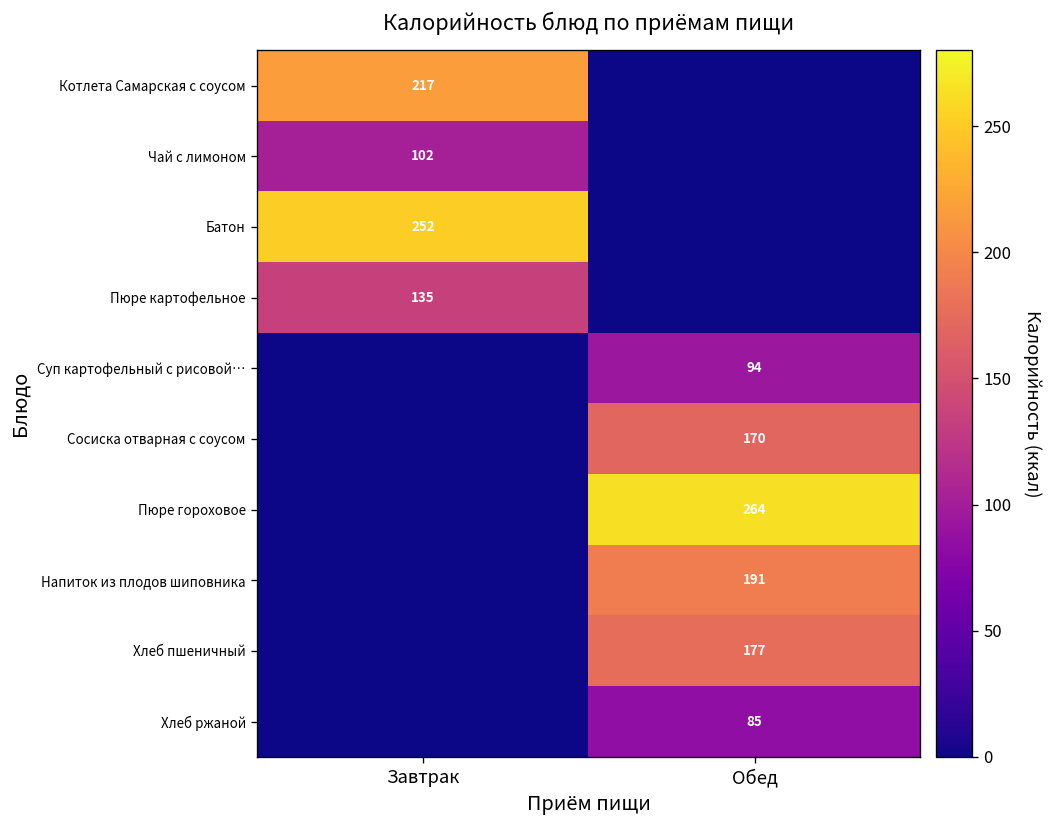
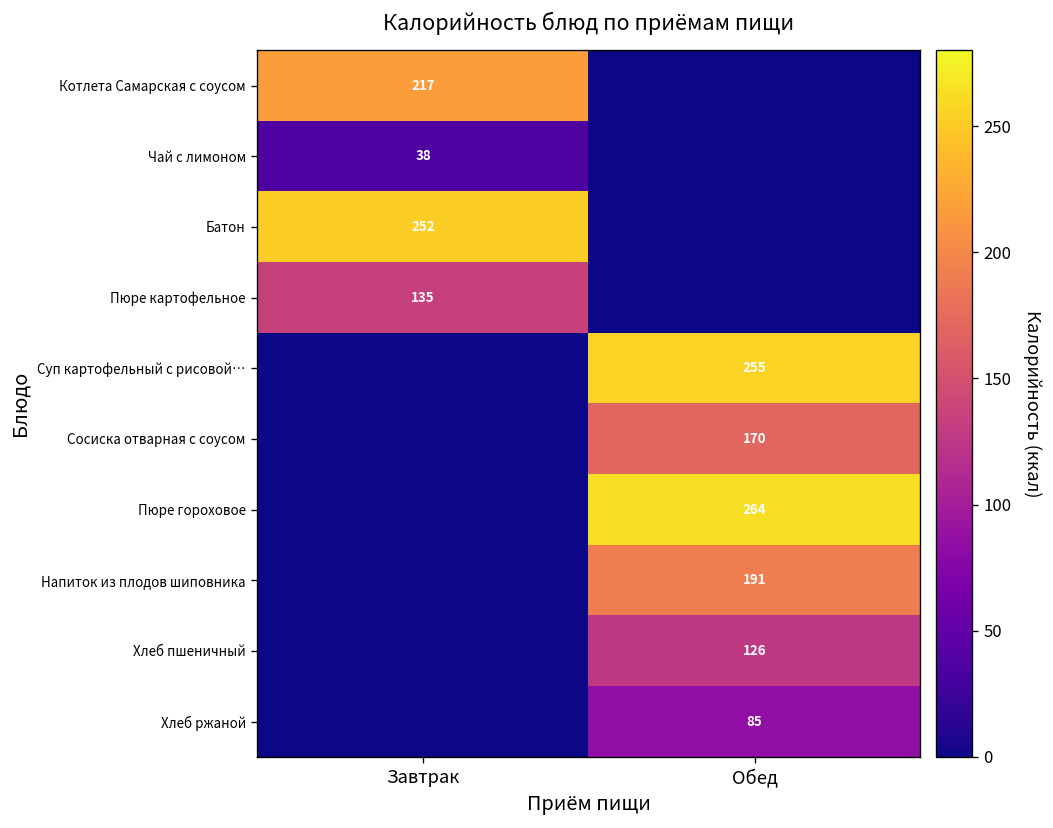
  {
    "Котлета Самарская с соусом": {
      "Завтрак": 217
    },
    "Чай с лимоном": {
-     "Завтрак": 102
+     "Завтрак": 38
    },
    "Батон": {
      "Завтрак": 252
    },
    "Пюре картофельное": {
      "Завтрак": 135
    },
    "Суп картофельный с рисовой…": {
-     "Обед": 94
+     "Обед": 255
    },
    "Сосиска отварная с соусом": {
      "Обед": 170
    },
    "Пюре гороховое": {
      "Обед": 264
    },
    "Напиток из плодов шиповника": {
      "Обед": 191
    },
    "Хлеб пшеничный": {
-     "Обед": 177
+     "Обед": 126
    },
    "Хлеб ржаной": {
      "Обед": 85
    }
  }
